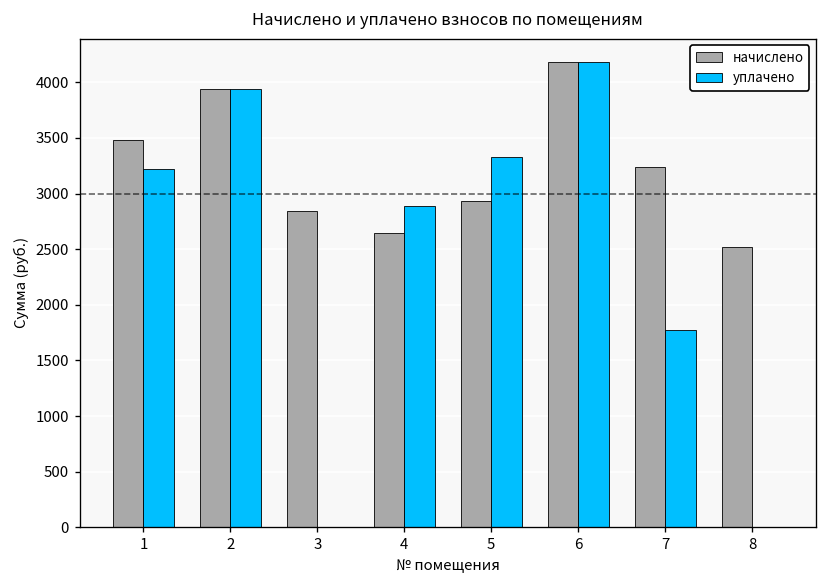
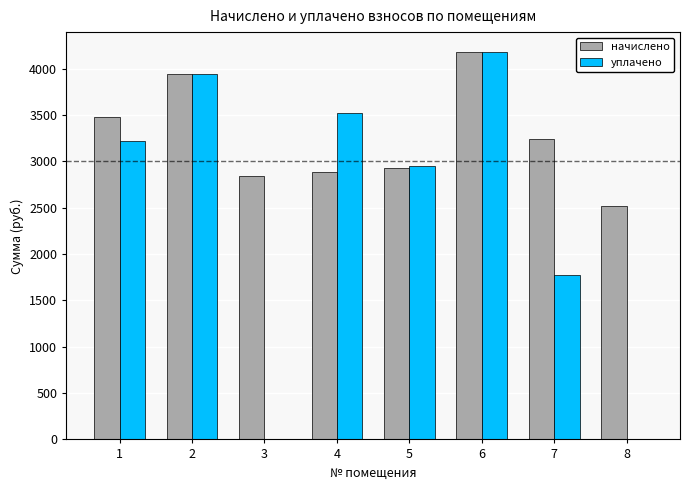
  {
    "начислено": {
      "1": 3500,
      "2": 3900,
      "3": 2800,
-     "4": 2600,
+     "4": 2900,
      "5": 2900,
      "6": 4200,
      "7": 3200,
      "8": 2500
    },
    "уплачено": {
      "1": 3200,
      "2": 3900,
      "3": 0,
-     "4": 2900,
-     "5": 3300,
+     "4": 3500,
+     "5": 3000,
      "6": 4200,
      "7": 1800,
      "8": 0
    }
  }
